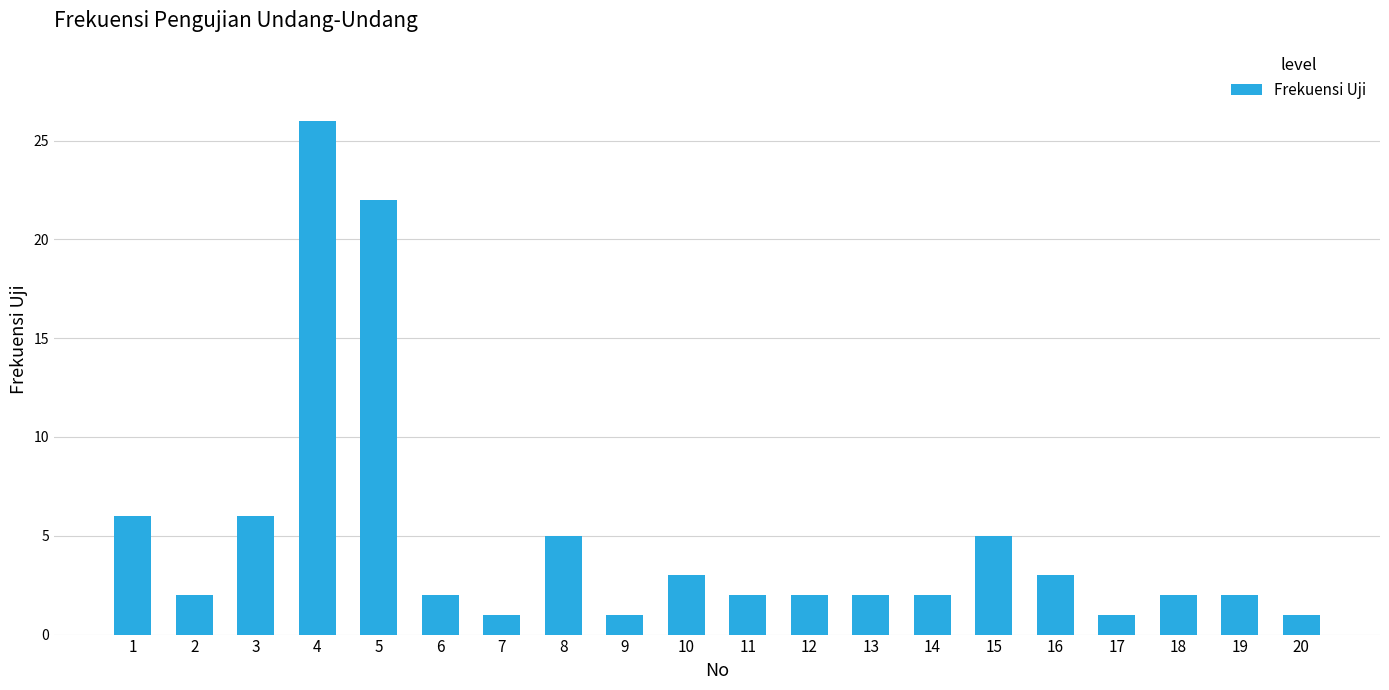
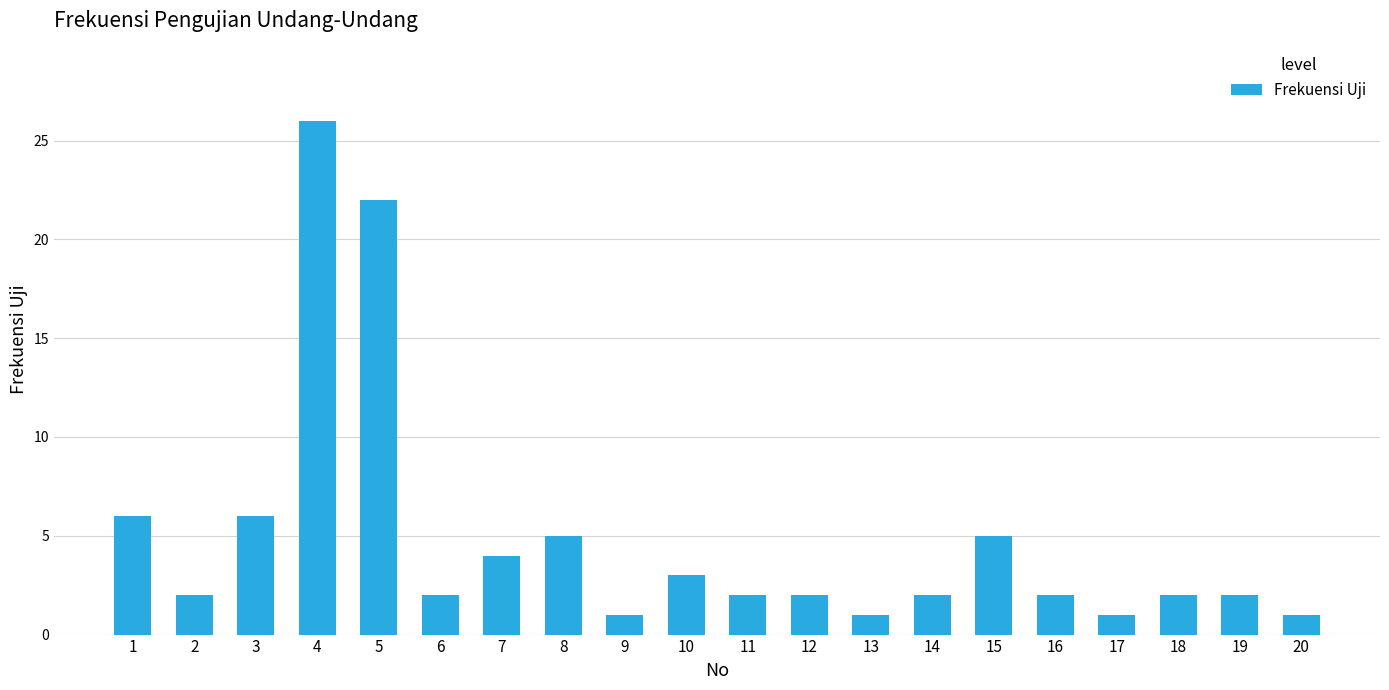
  {
    "1": 6,
    "2": 2,
    "3": 6,
    "4": 26,
    "5": 22,
    "6": 2,
-   "7": 1,
+   "7": 4,
    "8": 5,
    "9": 1,
    "10": 3,
    "11": 2,
    "12": 2,
-   "13": 2,
+   "13": 1,
    "14": 2,
    "15": 5,
-   "16": 3,
+   "16": 2,
    "17": 1,
    "18": 2,
    "19": 2,
    "20": 1
  }
